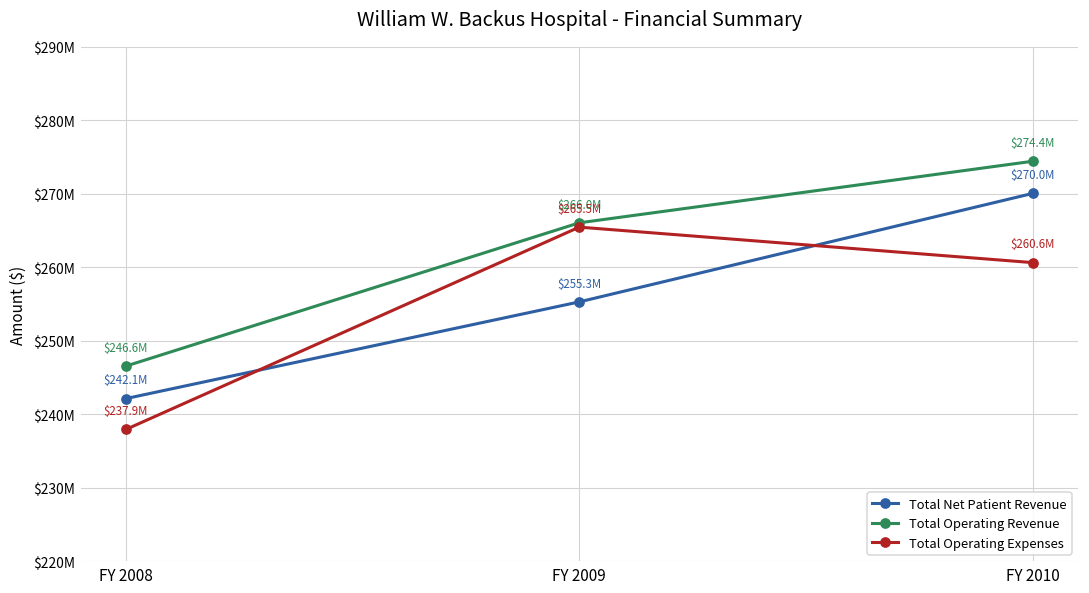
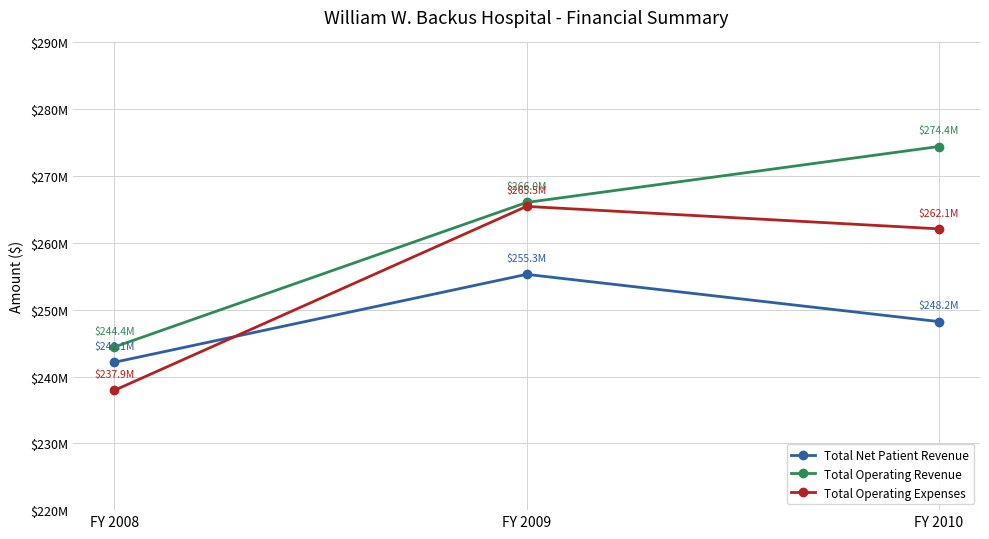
  {
    "Total Net Patient Revenue": {
      "FY 2009": "$255.3M",
-     "FY 2010": "$270.0M"
+     "FY 2010": "$248.2M"
    },
    "Total Operating Revenue": {
-     "FY 2008": "$246.6M",
+     "FY 2008": "$244.4M",
      "FY 2010": "$274.4M"
    },
    "Total Operating Expenses": {
      "FY 2008": "$237.9M",
-     "FY 2010": "$260.6M"
+     "FY 2010": "$262.1M"
    }
  }
